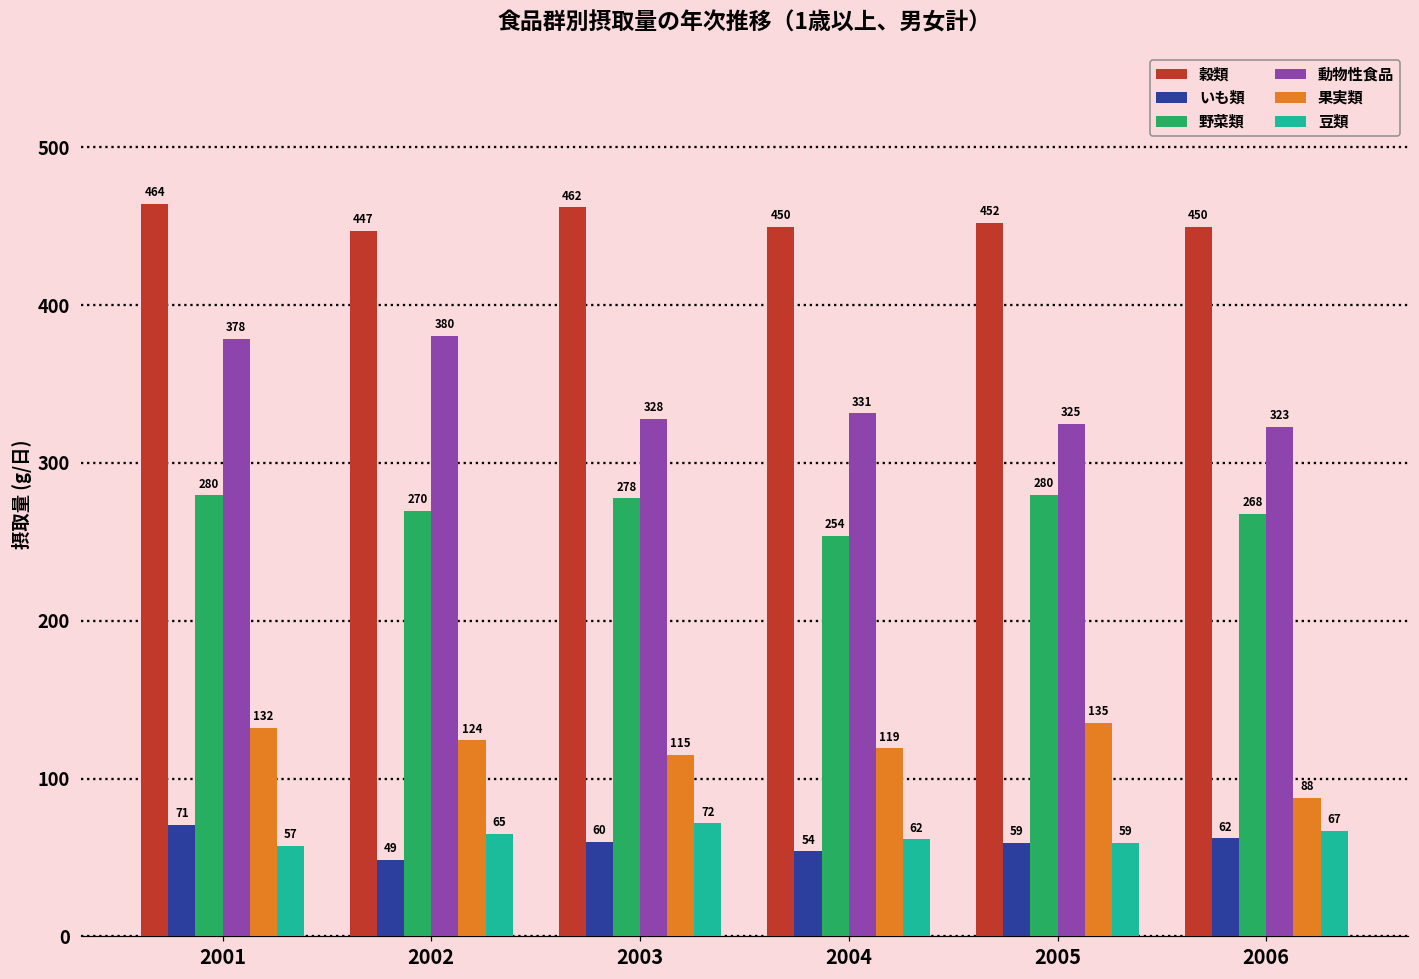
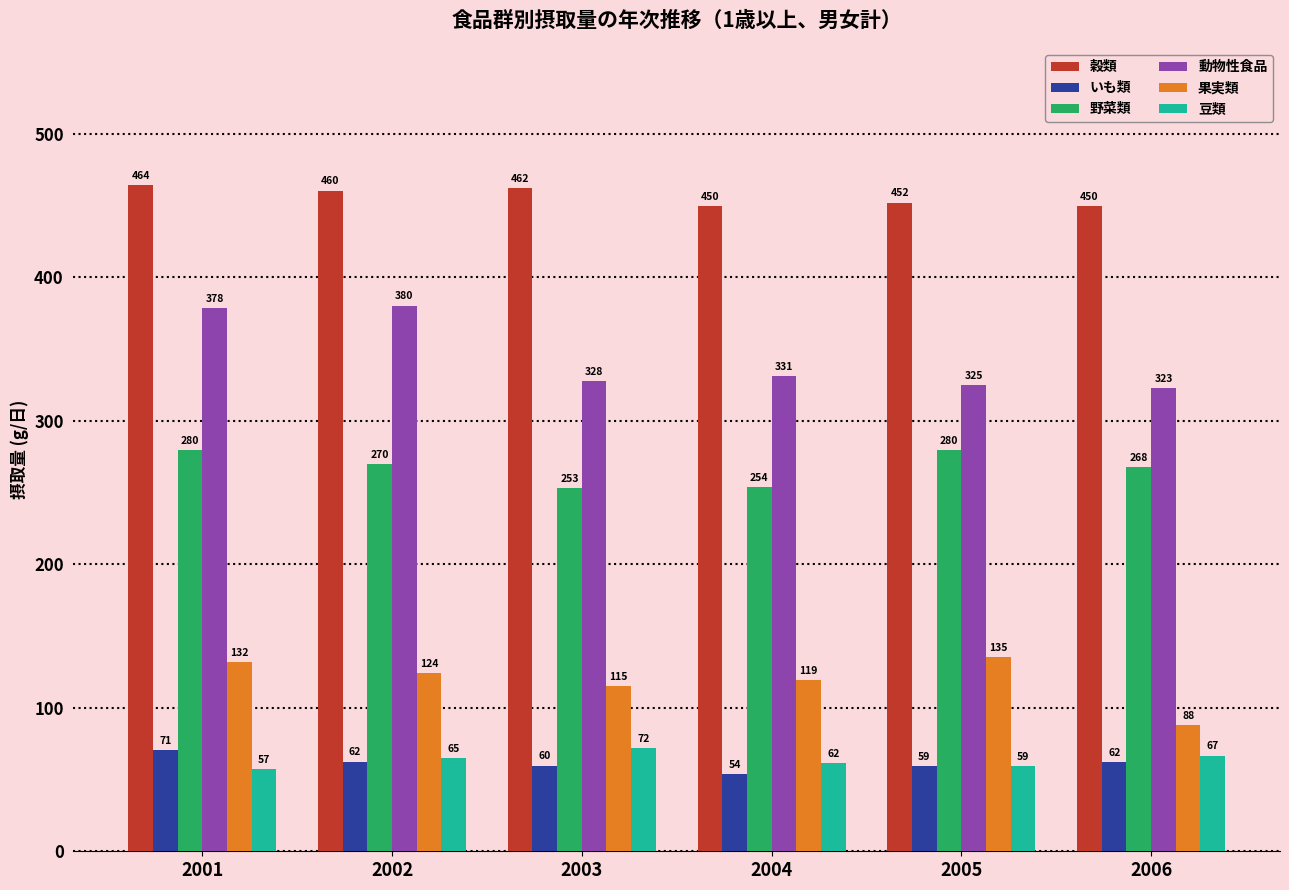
  {
    "穀類": {
      "2001": 464,
-     "2002": 447,
+     "2002": 460,
      "2003": 462,
      "2004": 450,
      "2005": 452,
      "2006": 450
    },
    "いも類": {
      "2001": 71,
-     "2002": 49,
+     "2002": 62,
      "2003": 60,
      "2004": 54,
      "2005": 59,
      "2006": 62
    },
    "野菜類": {
      "2001": 280,
      "2002": 270,
-     "2003": 278,
+     "2003": 253,
      "2004": 254,
      "2005": 280,
      "2006": 268
    },
    "動物性食品": {
      "2001": 378,
      "2002": 380,
      "2003": 328,
      "2004": 331,
      "2005": 325,
      "2006": 323
    },
    "果実類": {
      "2001": 132,
      "2002": 124,
      "2003": 115,
      "2004": 119,
      "2005": 135,
      "2006": 88
    },
    "豆類": {
      "2001": 57,
      "2002": 65,
      "2003": 72,
      "2004": 62,
      "2005": 59,
      "2006": 67
    }
  }
